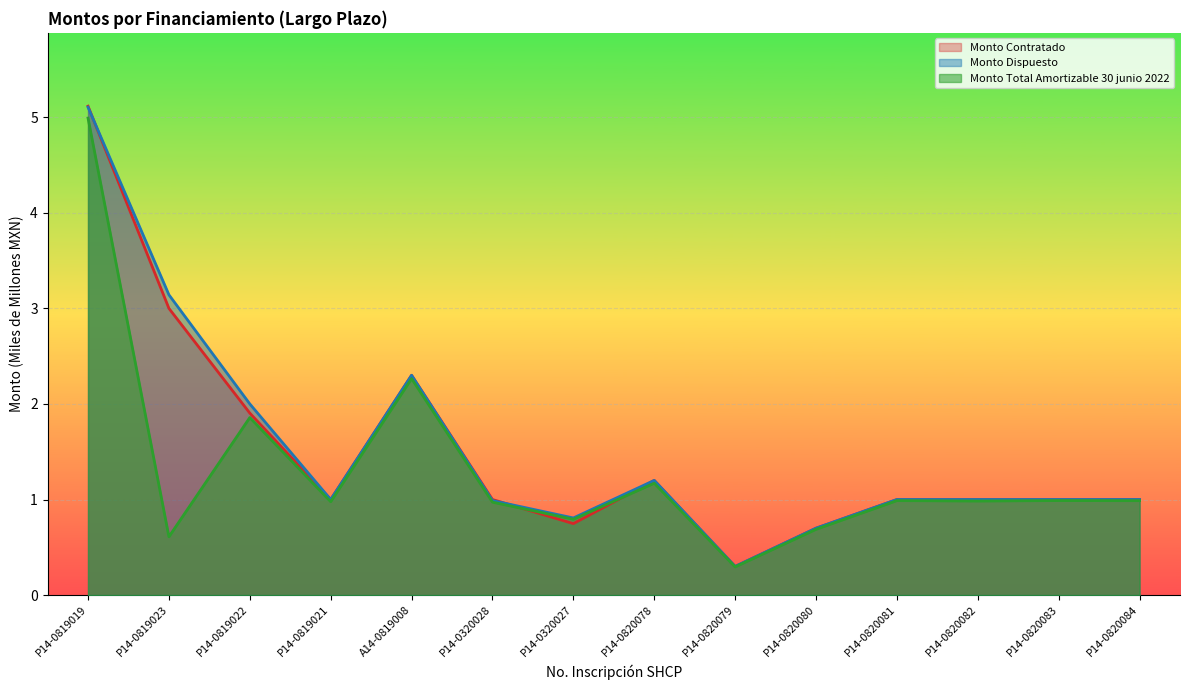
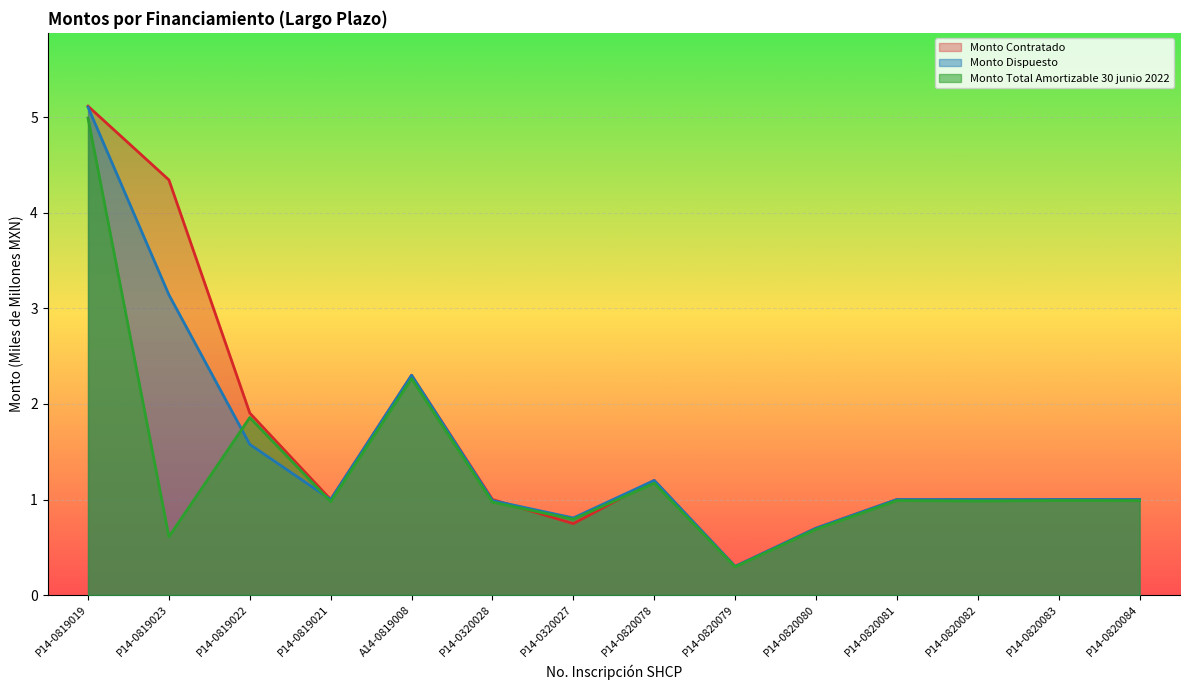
  {
    "Monto Contratado": {
-     "P14-0819023": 3.0,
+     "P14-0819023": 4.3,
      "P14-0819022": 1.9,
      "P14-0320027": 0.7
    },
    "Monto Dispuesto": {
      "P14-0819023": 3.1,
-     "P14-0819022": 2.0
+     "P14-0819022": 1.6
    },
    "Monto Total Amortizable 30 junio 2022": {
      "P14-0819019": 5.0,
      "P14-0819023": 0.6,
      "P14-0819022": 1.9,
      "A14-0819008": 2.3,
      "P14-0820078": 1.2
    }
  }
